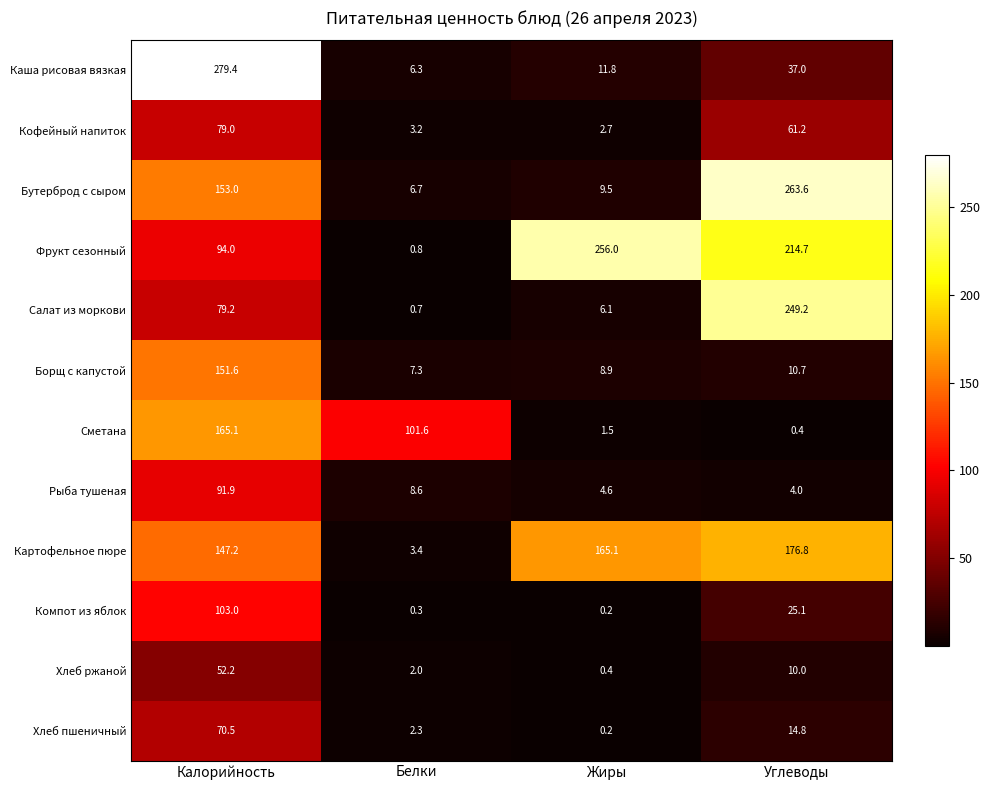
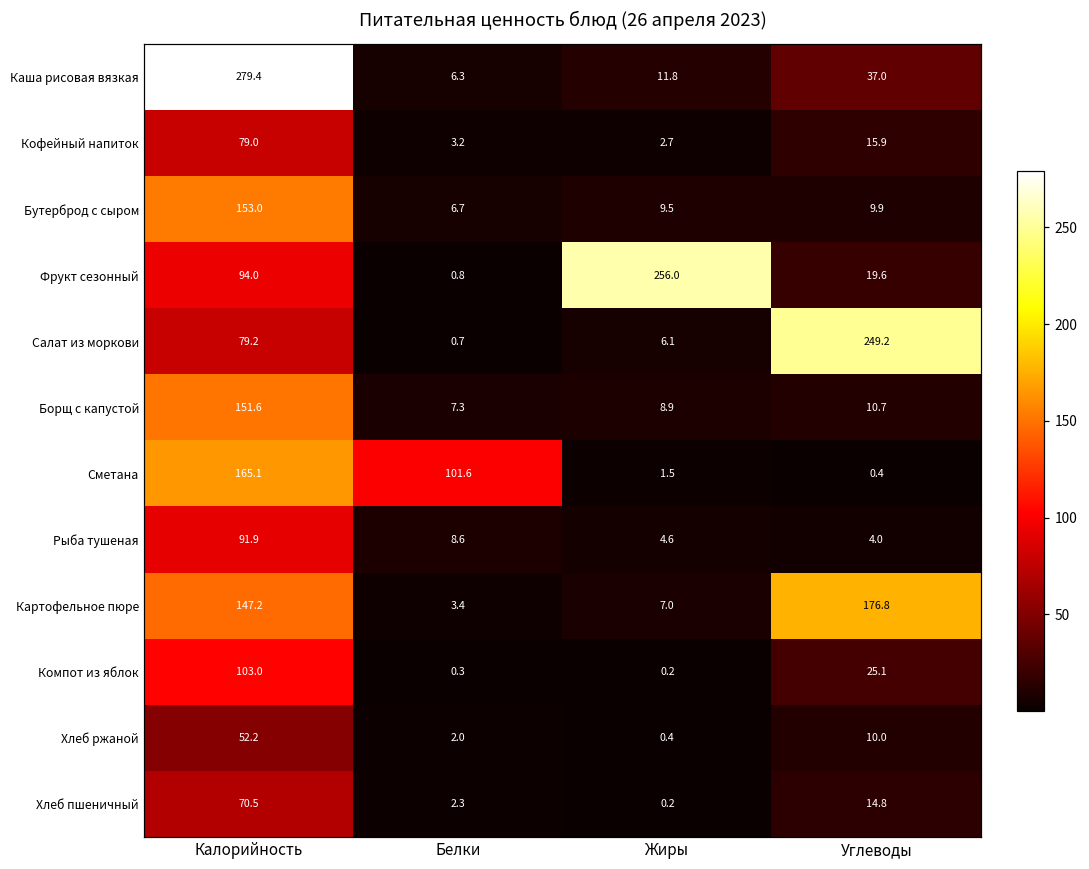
  {
    "Каша рисовая вязкая": {
      "Калорийность": 279.4,
      "Белки": 6.3,
      "Жиры": 11.8,
      "Углеводы": 37.0
    },
    "Кофейный напиток": {
      "Калорийность": 79.0,
      "Белки": 3.2,
      "Жиры": 2.7,
-     "Углеводы": 61.2
+     "Углеводы": 15.9
    },
    "Бутерброд с сыром": {
      "Калорийность": 153.0,
      "Белки": 6.7,
      "Жиры": 9.5,
-     "Углеводы": 263.6
+     "Углеводы": 9.9
    },
    "Фрукт сезонный": {
      "Калорийность": 94.0,
      "Белки": 0.8,
      "Жиры": 256.0,
-     "Углеводы": 214.7
+     "Углеводы": 19.6
    },
    "Салат из моркови": {
      "Калорийность": 79.2,
      "Белки": 0.7,
      "Жиры": 6.1,
      "Углеводы": 249.2
    },
    "Борщ с капустой": {
      "Калорийность": 151.6,
      "Белки": 7.3,
      "Жиры": 8.9,
      "Углеводы": 10.7
    },
    "Сметана": {
      "Калорийность": 165.1,
      "Белки": 101.6,
      "Жиры": 1.5,
      "Углеводы": 0.4
    },
    "Рыба тушеная": {
      "Калорийность": 91.9,
      "Белки": 8.6,
      "Жиры": 4.6,
      "Углеводы": 4.0
    },
    "Картофельное пюре": {
      "Калорийность": 147.2,
      "Белки": 3.4,
-     "Жиры": 165.1,
+     "Жиры": 7.0,
      "Углеводы": 176.8
    },
    "Компот из яблок": {
      "Калорийность": 103.0,
      "Белки": 0.3,
      "Жиры": 0.2,
      "Углеводы": 25.1
    },
    "Хлеб ржаной": {
      "Калорийность": 52.2,
      "Белки": 2.0,
      "Жиры": 0.4,
      "Углеводы": 10.0
    },
    "Хлеб пшеничный": {
      "Калорийность": 70.5,
      "Белки": 2.3,
      "Жиры": 0.2,
      "Углеводы": 14.8
    }
  }
